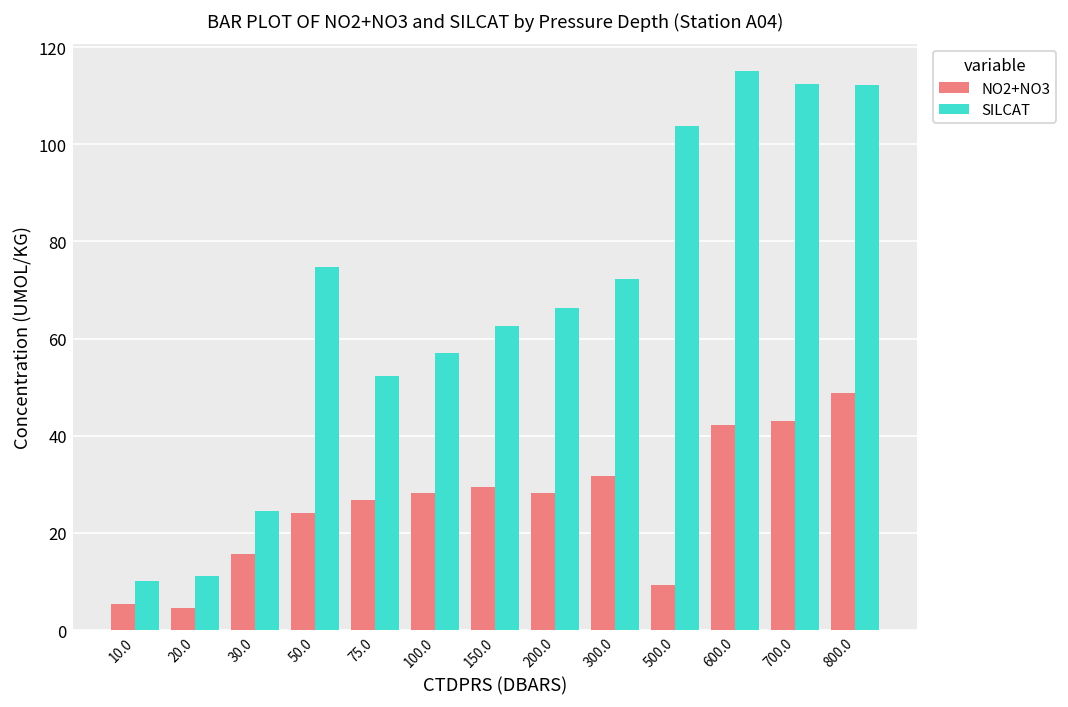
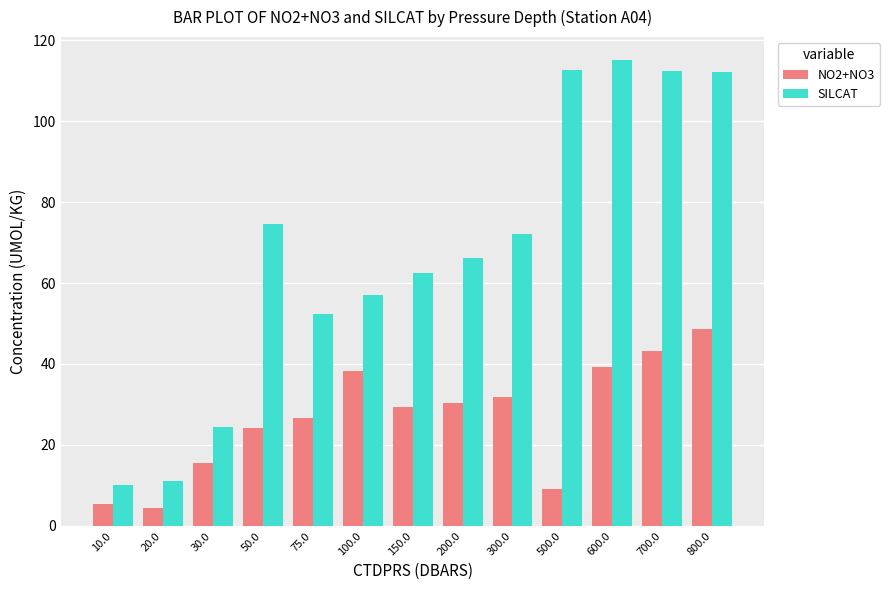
  {
    "NO2+NO3": {
      "10.0": 5,
      "20.0": 5,
      "30.0": 16,
      "50.0": 24,
      "75.0": 27,
-     "100.0": 28,
+     "100.0": 38,
      "150.0": 29,
-     "200.0": 28,
+     "200.0": 30,
      "300.0": 32,
      "500.0": 9,
-     "600.0": 42,
+     "600.0": 39,
      "700.0": 43,
      "800.0": 49
    },
    "SILCAT": {
      "10.0": 10,
      "20.0": 11,
      "30.0": 24,
      "50.0": 75,
      "75.0": 52,
      "100.0": 57,
      "150.0": 63,
      "200.0": 66,
      "300.0": 72,
-     "500.0": 104,
+     "500.0": 113,
      "600.0": 115,
      "700.0": 112,
      "800.0": 112
    }
  }
